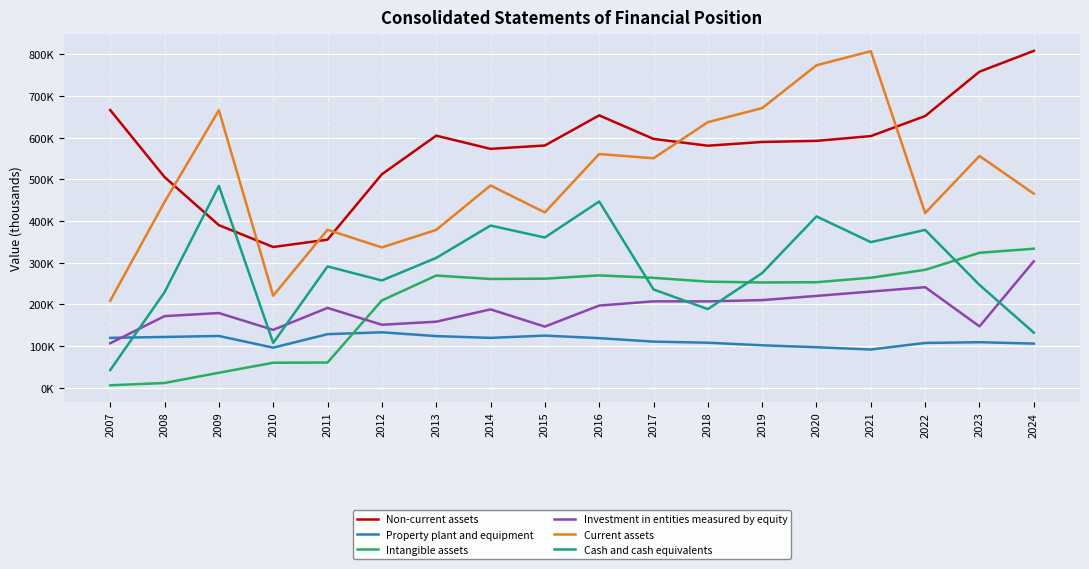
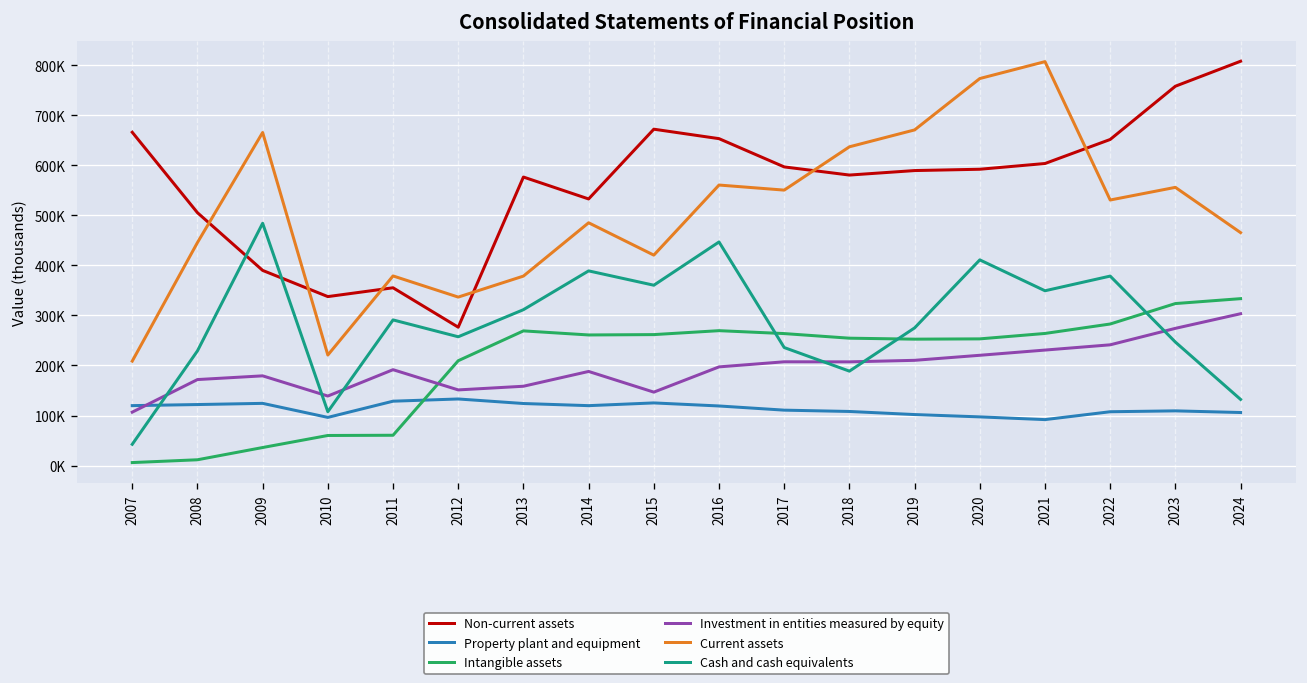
  {
    "Non-current assets": {
      "2007": 670000,
      "2008": 510000,
      "2009": 390000,
      "2010": 340000,
      "2011": 360000,
-     "2012": 510000,
-     "2013": 600000,
-     "2014": 570000,
-     "2015": 580000,
+     "2012": 280000,
+     "2013": 580000,
+     "2014": 530000,
+     "2015": 670000,
      "2016": 650000,
      "2017": 600000,
      "2018": 580000,
      "2019": 590000,
      "2020": 590000,
      "2021": 600000,
      "2022": 650000,
      "2023": 760000,
      "2024": 810000
    },
    "Property plant and equipment": {
      "2007": 120000,
      "2008": 120000,
      "2009": 120000,
      "2010": 100000,
      "2011": 130000,
      "2012": 130000,
      "2013": 120000,
      "2014": 120000,
      "2015": 130000,
      "2016": 120000,
      "2017": 110000,
      "2018": 110000,
      "2019": 100000,
      "2020": 100000,
      "2021": 90000,
      "2022": 110000,
      "2023": 110000,
      "2024": 110000
    },
    "Investment in entities measured by equity": {
      "2007": 110000,
      "2008": 170000,
      "2009": 180000,
      "2010": 140000,
      "2011": 190000,
      "2012": 150000,
      "2013": 160000,
      "2014": 190000,
      "2015": 150000,
      "2016": 200000,
      "2017": 210000,
      "2018": 210000,
      "2019": 210000,
      "2020": 220000,
      "2021": 230000,
      "2022": 240000,
-     "2023": 150000,
+     "2023": 270000,
      "2024": 300000
    },
    "Current assets": {
      "2007": 210000,
      "2008": 450000,
      "2009": 670000,
      "2010": 220000,
      "2011": 380000,
      "2012": 340000,
      "2013": 380000,
      "2014": 490000,
      "2015": 420000,
      "2016": 560000,
      "2017": 550000,
      "2018": 640000,
      "2019": 670000,
      "2020": 770000,
      "2021": 810000,
-     "2022": 420000,
+     "2022": 530000,
      "2023": 560000,
      "2024": 470000
    }
  }
